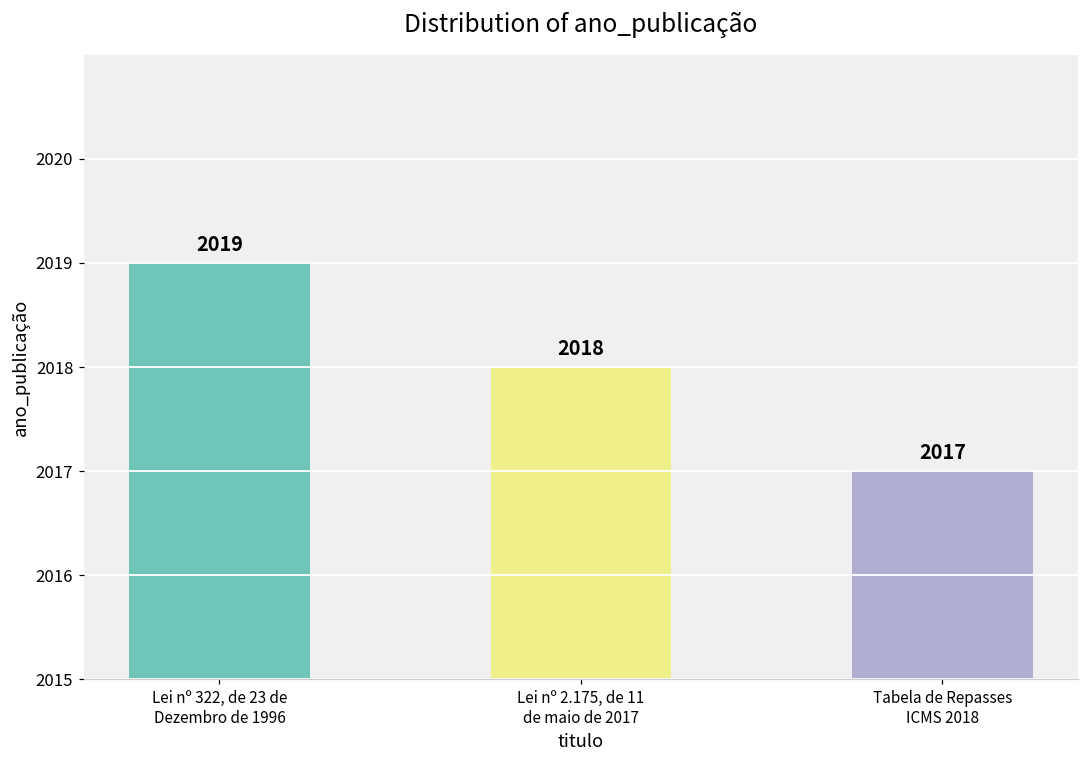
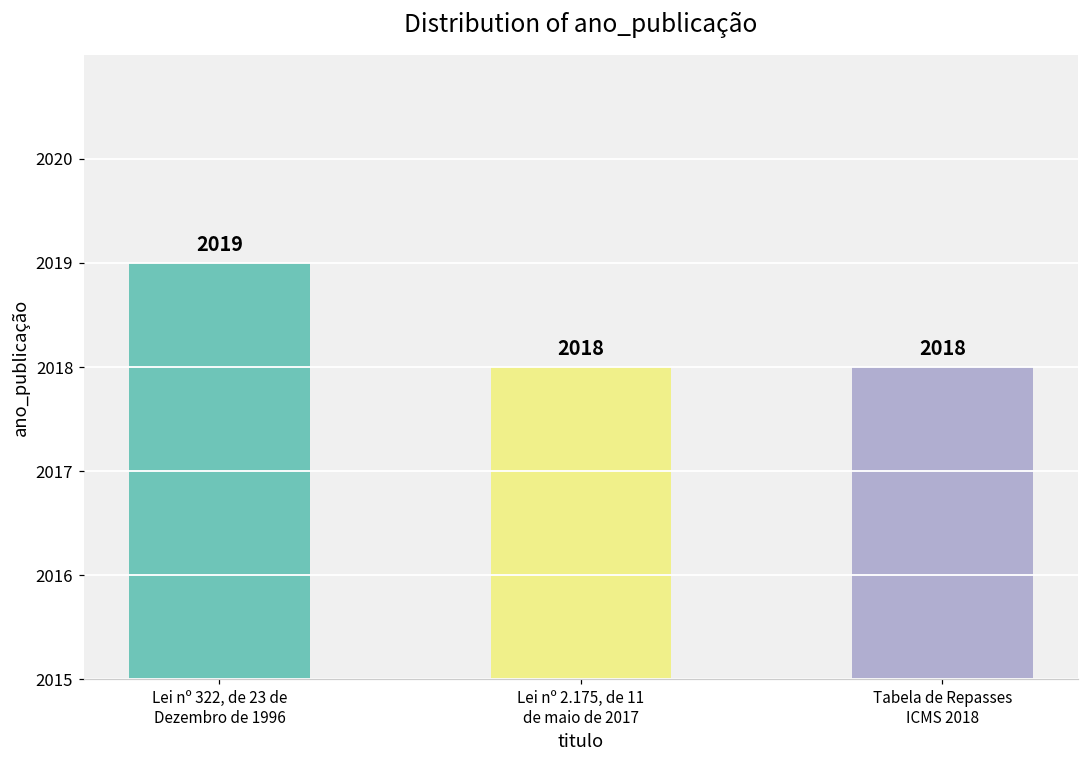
  {
    "Lei nº 322, de 23 de Dezembro de 1996": 2019,
    "Lei nº 2.175, de 11 de maio de 2017": 2018,
-   "Tabela de Repasses ICMS 2018": 2017
+   "Tabela de Repasses ICMS 2018": 2018
  }
